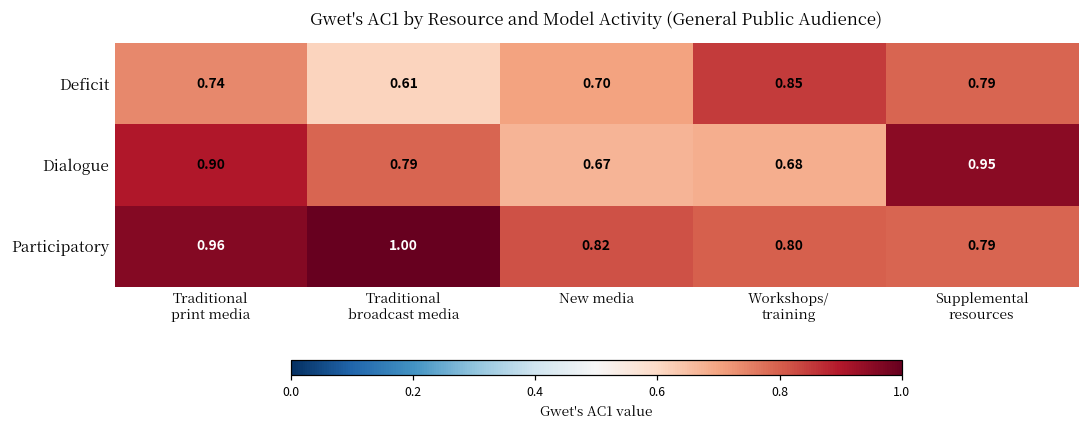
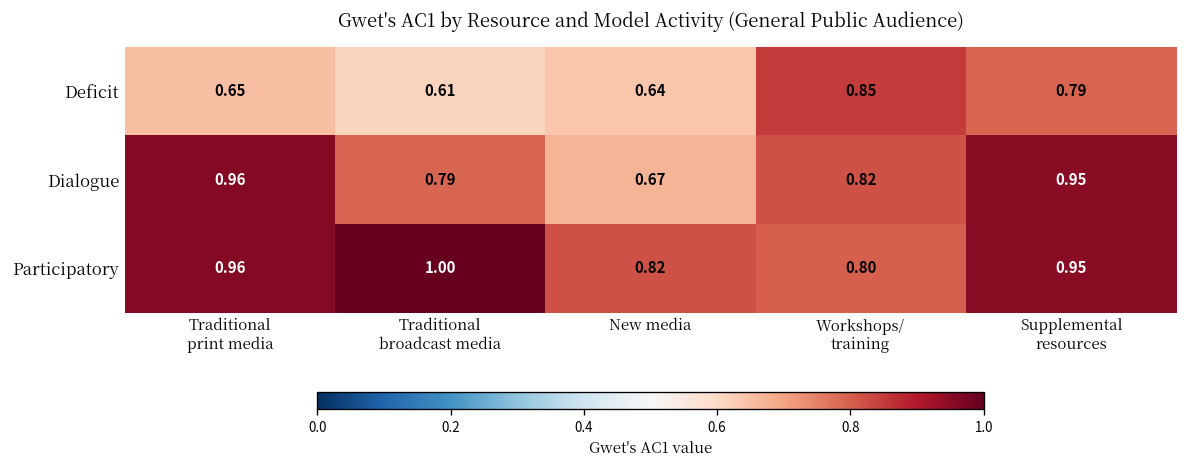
  {
    "Deficit": {
-     "Traditional print media": 0.74,
+     "Traditional print media": 0.65,
      "Traditional broadcast media": 0.61,
-     "New media": 0.70,
+     "New media": 0.64,
      "Workshops/ training": 0.85,
      "Supplemental resources": 0.79
    },
    "Dialogue": {
-     "Traditional print media": 0.90,
+     "Traditional print media": 0.96,
      "Traditional broadcast media": 0.79,
      "New media": 0.67,
-     "Workshops/ training": 0.68,
+     "Workshops/ training": 0.82,
      "Supplemental resources": 0.95
    },
    "Participatory": {
      "Traditional print media": 0.96,
      "Traditional broadcast media": 1.00,
      "New media": 0.82,
      "Workshops/ training": 0.80,
-     "Supplemental resources": 0.79
+     "Supplemental resources": 0.95
    }
  }
